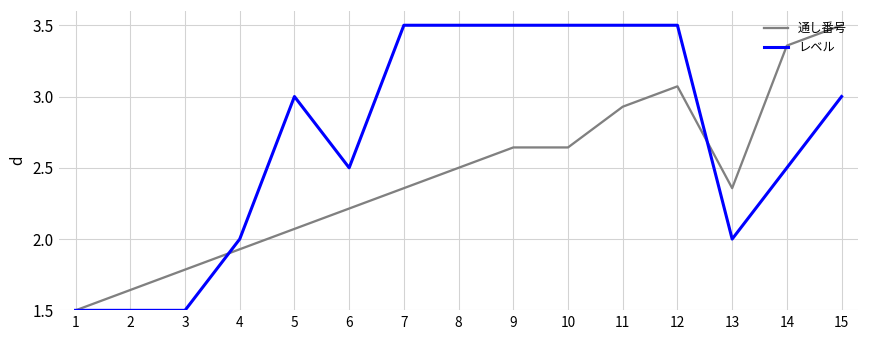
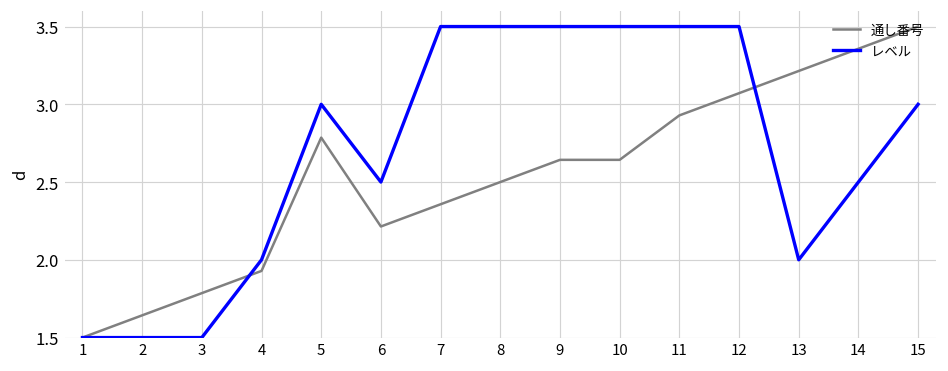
  {
    "通し番号": {
      "2": 1.64,
      "3": 1.79,
      "4": 1.93,
-     "5": 2.07,
+     "5": 2.79,
      "6": 2.21,
      "7": 2.36,
      "8": 2.50,
      "9": 2.64,
      "10": 2.64,
      "11": 2.93,
      "12": 3.07,
-     "13": 2.36,
+     "13": 3.21,
      "14": 3.36,
      "15": 3.50
    },
    "レベル": {
      "2": 1.50,
      "3": 1.50,
      "4": 2.00,
      "5": 3.00,
      "6": 2.50,
      "7": 3.50,
      "8": 3.50,
      "9": 3.50,
      "10": 3.50,
      "11": 3.50,
      "12": 3.50,
      "13": 2.00,
      "14": 2.50,
      "15": 3.00
    }
  }
